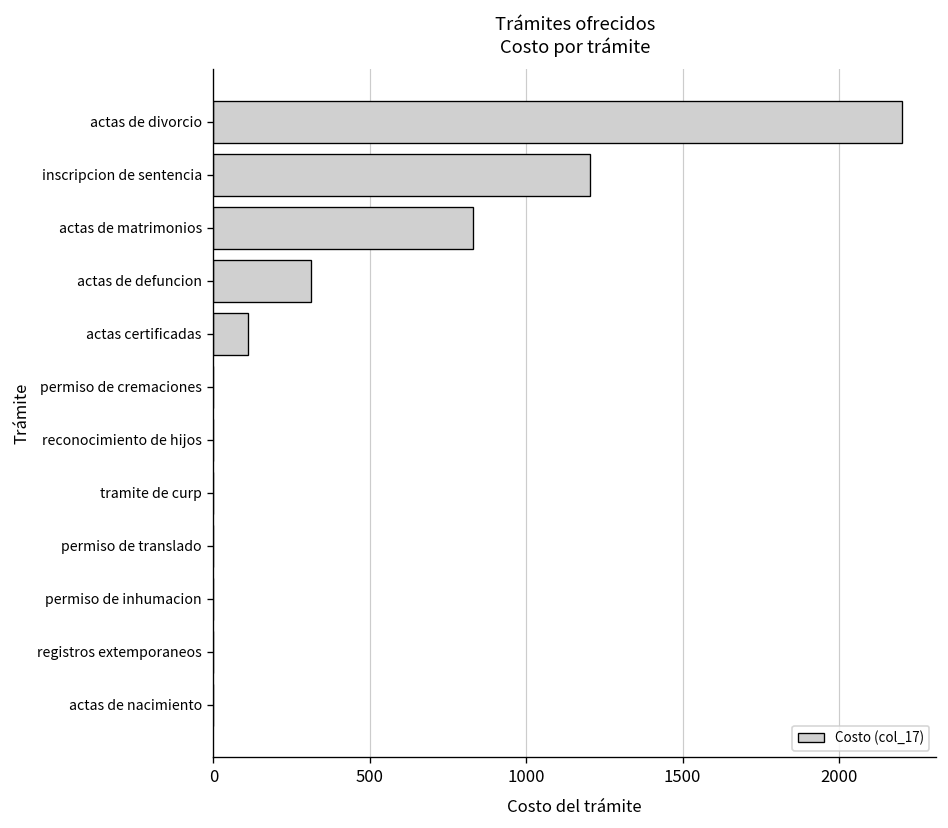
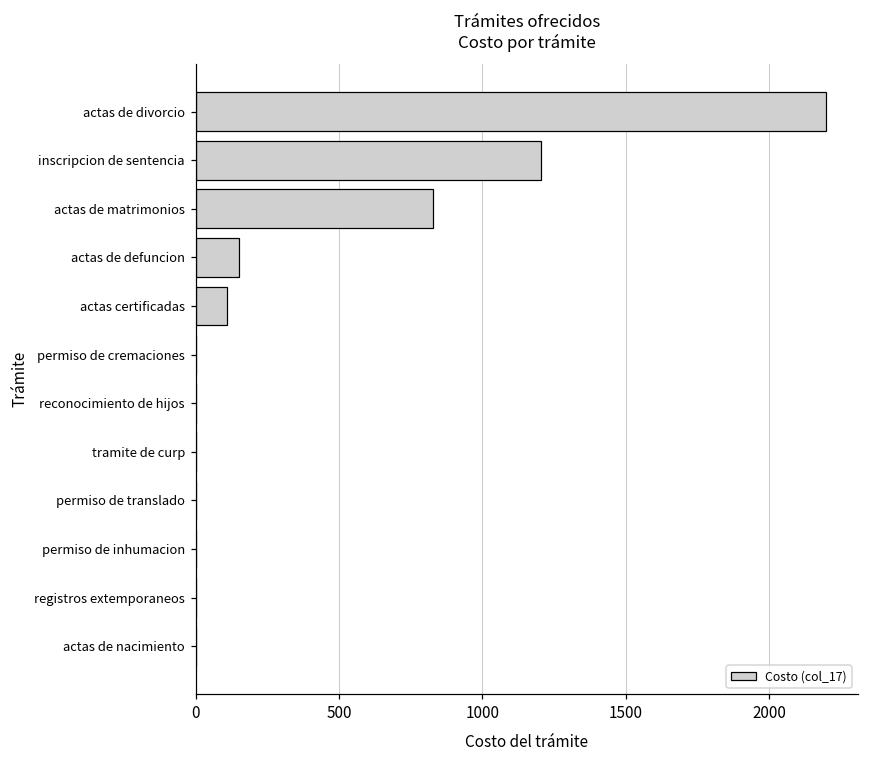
  {
    "actas de divorcio": 2200,
    "inscripcion de sentencia": 1200,
    "actas de matrimonios": 830,
-   "actas de defuncion": 310,
+   "actas de defuncion": 150,
    "actas certificadas": 110,
    "permiso de cremaciones": 0,
    "reconocimiento de hijos": 0,
    "tramite de curp": 0,
    "permiso de translado": 0,
    "permiso de inhumacion": 0,
    "registros extemporaneos": 0,
    "actas de nacimiento": 0
  }
